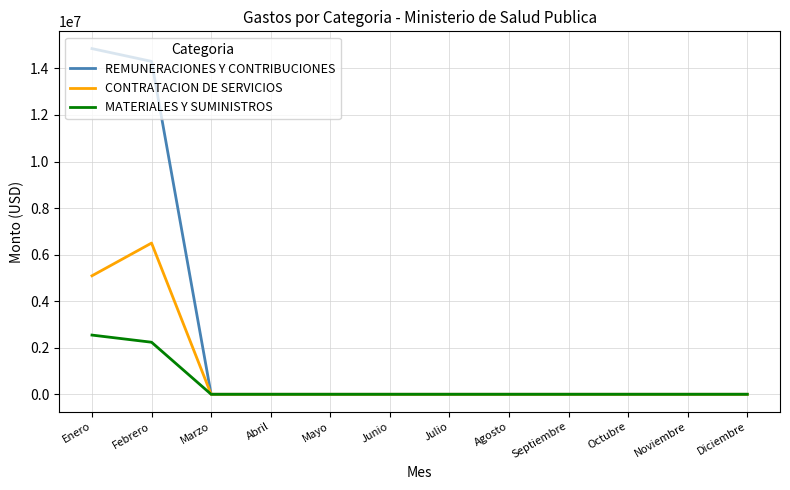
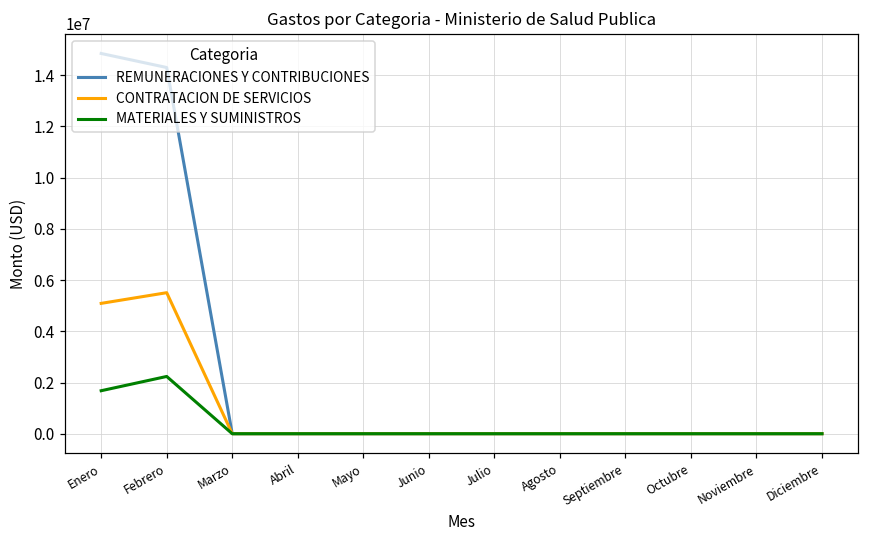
  {
    "CONTRATACION DE SERVICIOS": {
      "Enero": 5100000,
-     "Febrero": 6500000
+     "Febrero": 5500000
    },
    "MATERIALES Y SUMINISTROS": {
-     "Enero": 2500000,
+     "Enero": 1700000,
      "Febrero": 2200000
    }
  }
